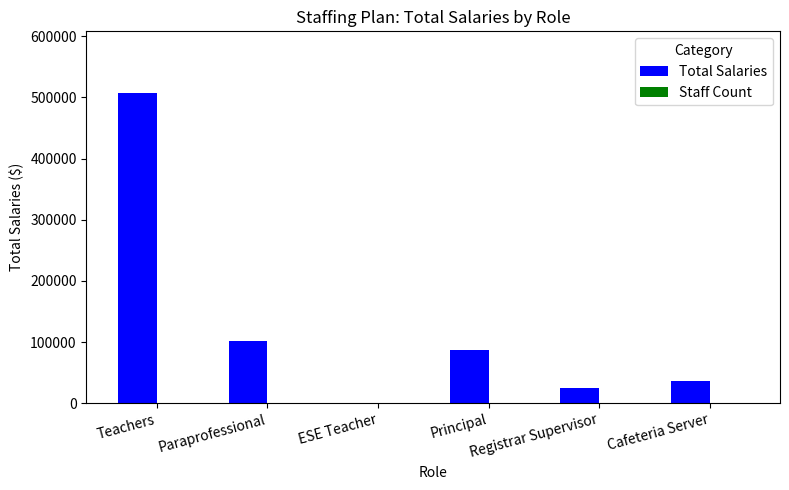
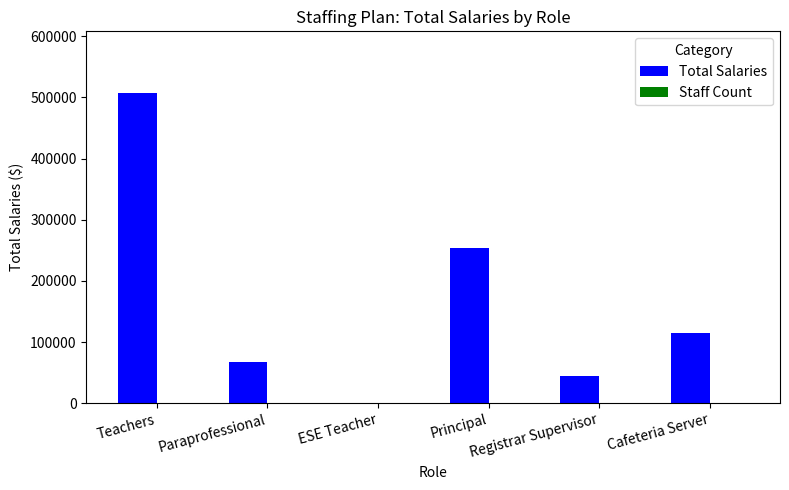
  {
    "Total Salaries": {
      "Teachers": 510000,
-     "Paraprofessional": 100000,
+     "Paraprofessional": 70000,
      "ESE Teacher": 0,
-     "Principal": 90000,
-     "Registrar Supervisor": 20000,
-     "Cafeteria Server": 40000
+     "Principal": 250000,
+     "Registrar Supervisor": 40000,
+     "Cafeteria Server": 110000
    },
    "Staff Count": {
      "ESE Teacher": 0
    }
  }
